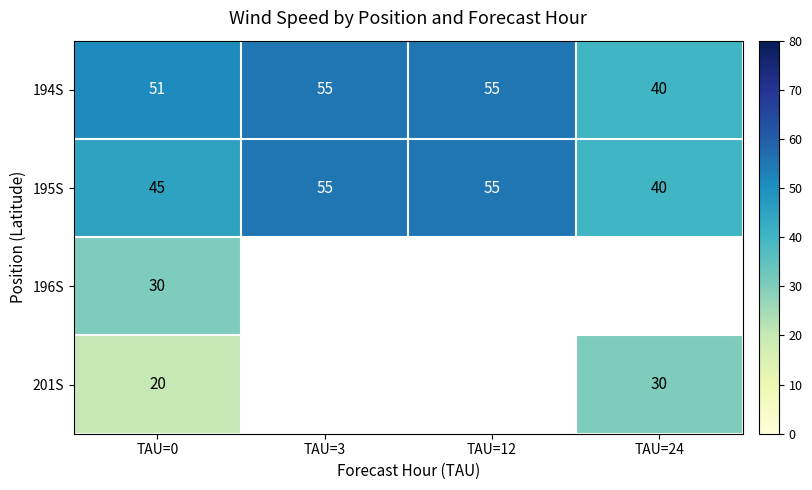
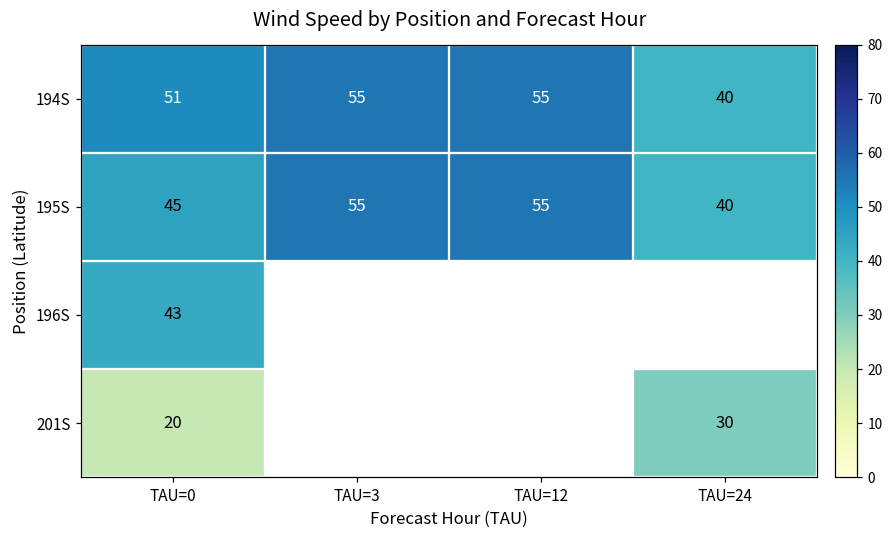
  {
    "194S": {
      "TAU=0": 51,
      "TAU=3": 55,
      "TAU=12": 55,
      "TAU=24": 40
    },
    "195S": {
      "TAU=0": 45,
      "TAU=3": 55,
      "TAU=12": 55,
      "TAU=24": 40
    },
    "196S": {
-     "TAU=0": 30
+     "TAU=0": 43
    },
    "201S": {
      "TAU=0": 20,
      "TAU=24": 30
    }
  }
